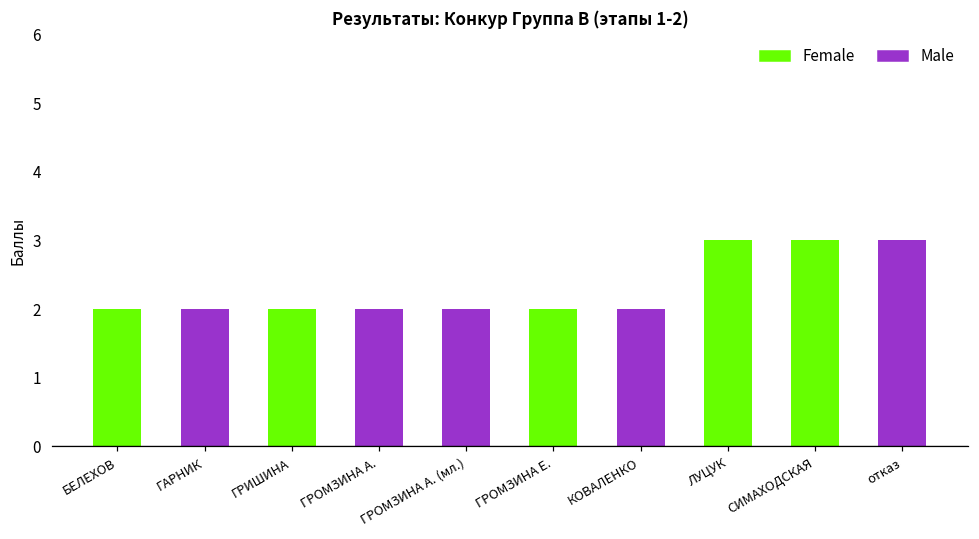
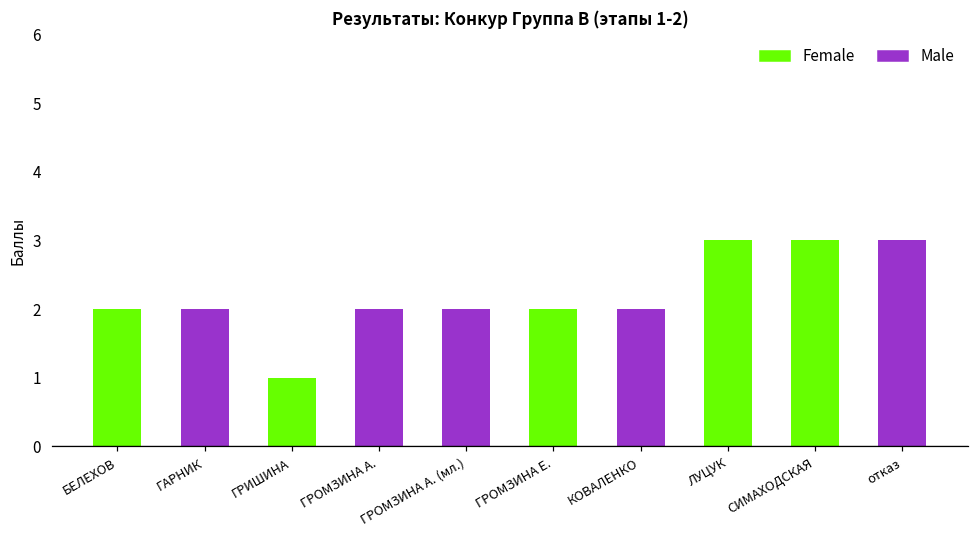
  {
    "Male": {
      "БЕЛЕХОВ": 0,
      "ГАРНИК": 2,
      "ГРИШИНА": 0,
      "ГРОМЗИНА А.": 2,
      "ГРОМЗИНА А. (мл.)": 2,
      "ГРОМЗИНА Е.": 0,
      "КОВАЛЕНКО": 2,
      "ЛУЦУК": 0,
      "СИМАХОДСКАЯ": 0,
      "отказ": 3
    },
    "Female": {
-     "ГРИШИНА": 2
+     "ГРИШИНА": 1
    }
  }
